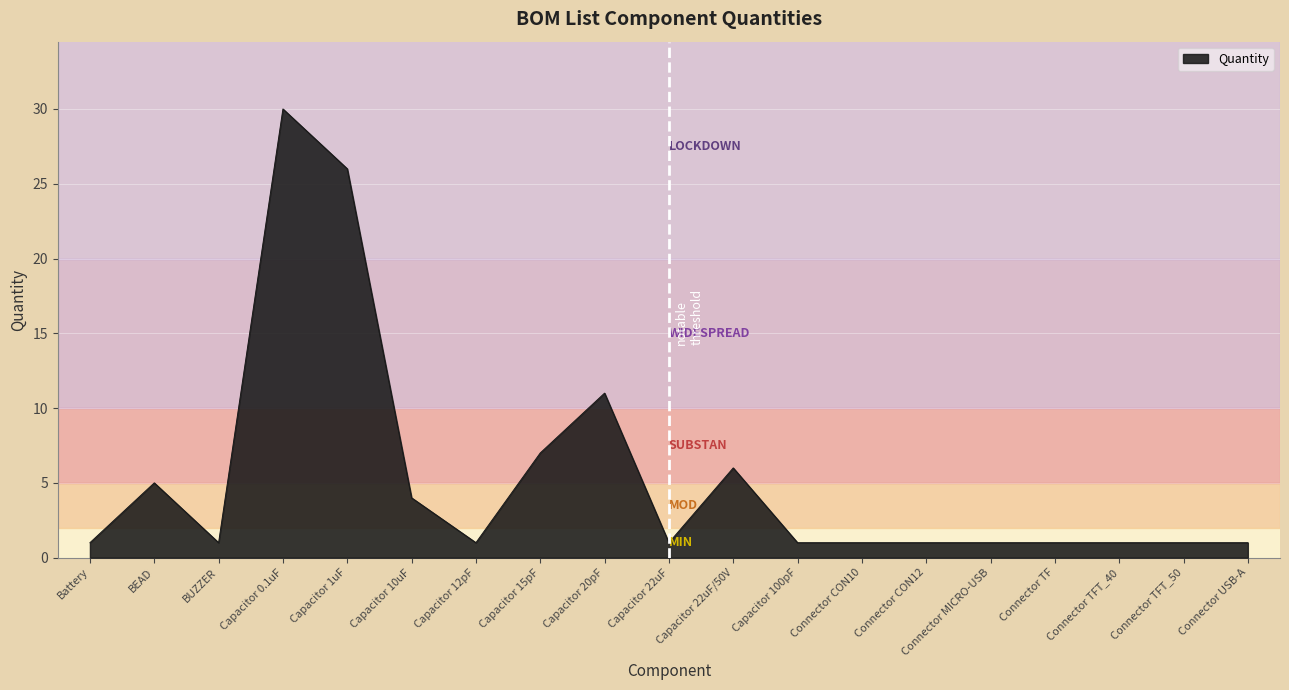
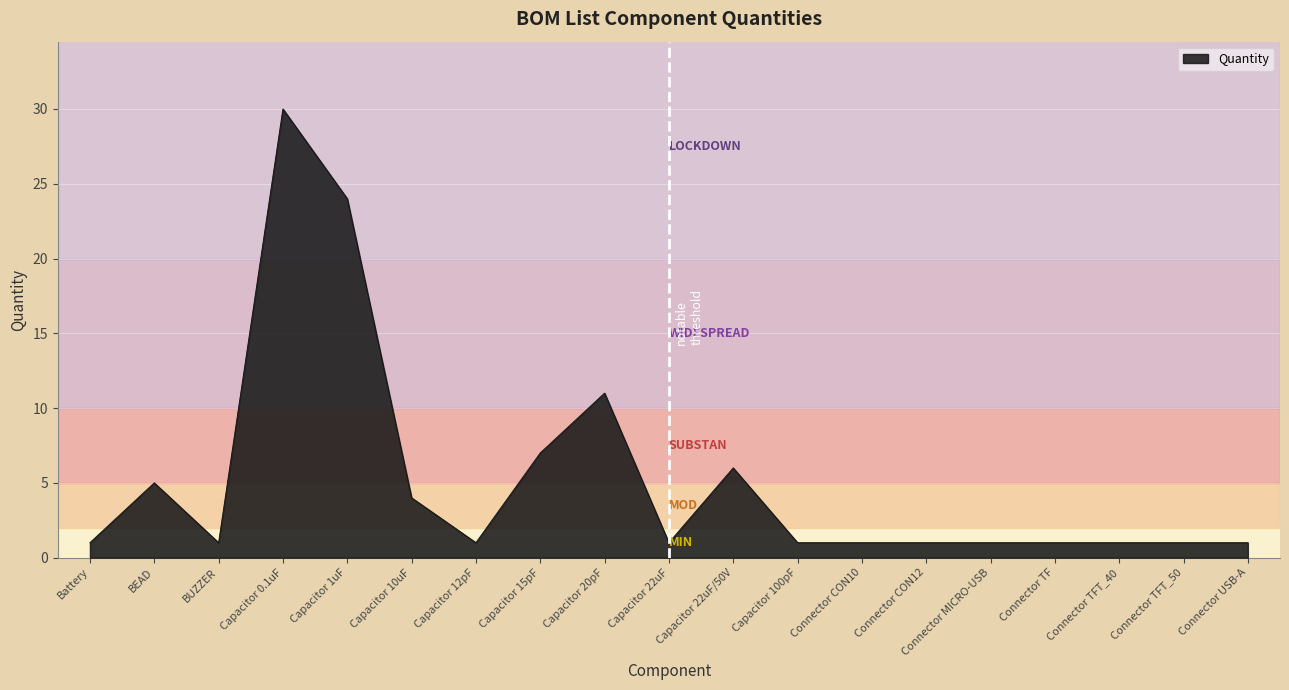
  {
    "Battery": 1,
    "BEAD": 5,
    "BUZZER": 1,
    "Capacitor 0.1uF": 30,
-   "Capacitor 1uF": 26,
+   "Capacitor 1uF": 24,
    "Capacitor 10uF": 4,
    "Capacitor 12pF": 1,
    "Capacitor 15pF": 7,
    "Capacitor 20pF": 11,
    "Capacitor 22uF": 1,
    "Capacitor 22uF/50V": 6,
    "Capacitor 100pF": 1,
    "Connector CON10": 1,
    "Connector CON12": 1,
    "Connector MICRO-USB": 1,
    "Connector TF": 1,
    "Connector TFT_40": 1,
    "Connector TFT_50": 1,
    "Connector USB-A": 1
  }
